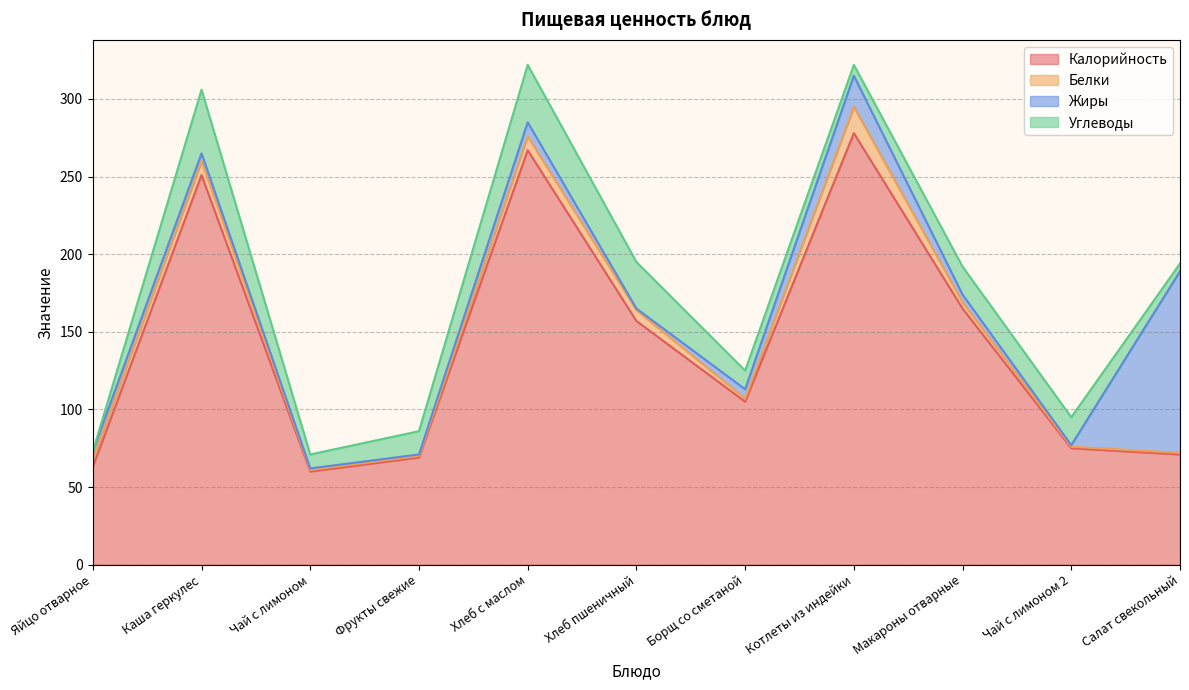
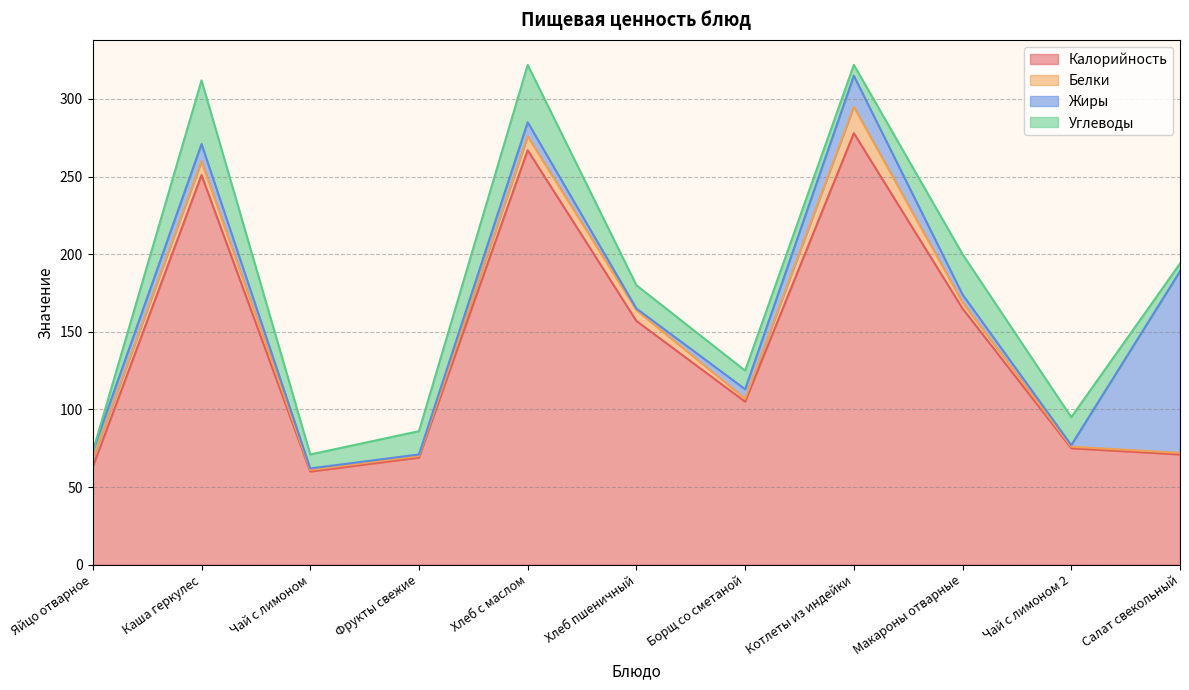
  {
    "Жиры": {
-     "Каша геркулес": 5,
+     "Каша геркулес": 11,
      "Хлеб с маслом": 9,
      "Борщ со сметаной": 6,
      "Котлеты из индейки": 20,
      "Макароны отварные": 5,
      "Салат свекольный": 117
    },
    "Углеводы": {
      "Каша геркулес": 41,
      "Чай с лимоном": 9,
      "Фрукты свежие": 15,
      "Хлеб с маслом": 37,
-     "Хлеб пшеничный": 30,
+     "Хлеб пшеничный": 15,
      "Борщ со сметаной": 12,
      "Котлеты из индейки": 7,
-     "Макароны отварные": 18,
+     "Макароны отварные": 26,
      "Чай с лимоном 2": 18,
      "Салат свекольный": 5
    }
  }
